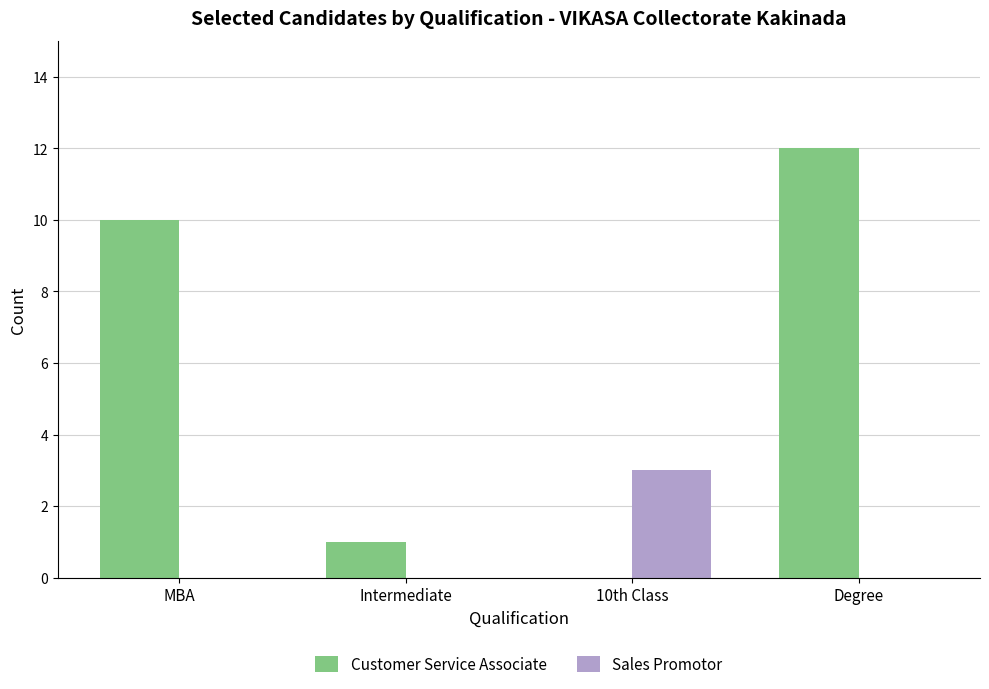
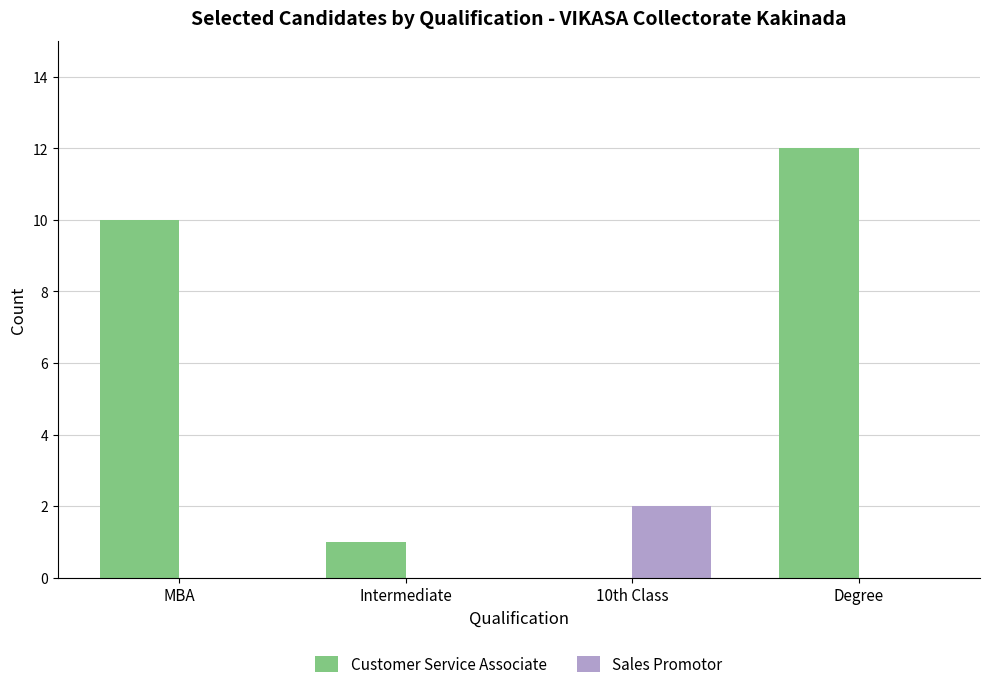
  {
    "Customer Service Associate": {
      "MBA": 10,
      "Intermediate": 1,
      "10th Class": 0,
      "Degree": 12
    },
    "Sales Promotor": {
      "MBA": 0,
      "Intermediate": 0,
-     "10th Class": 3,
+     "10th Class": 2,
      "Degree": 0
    }
  }
